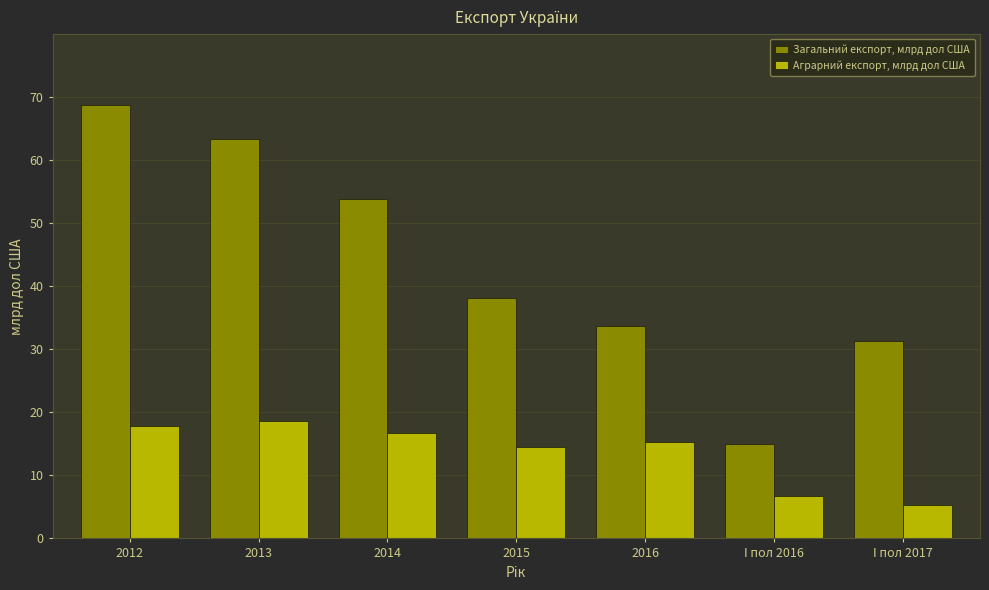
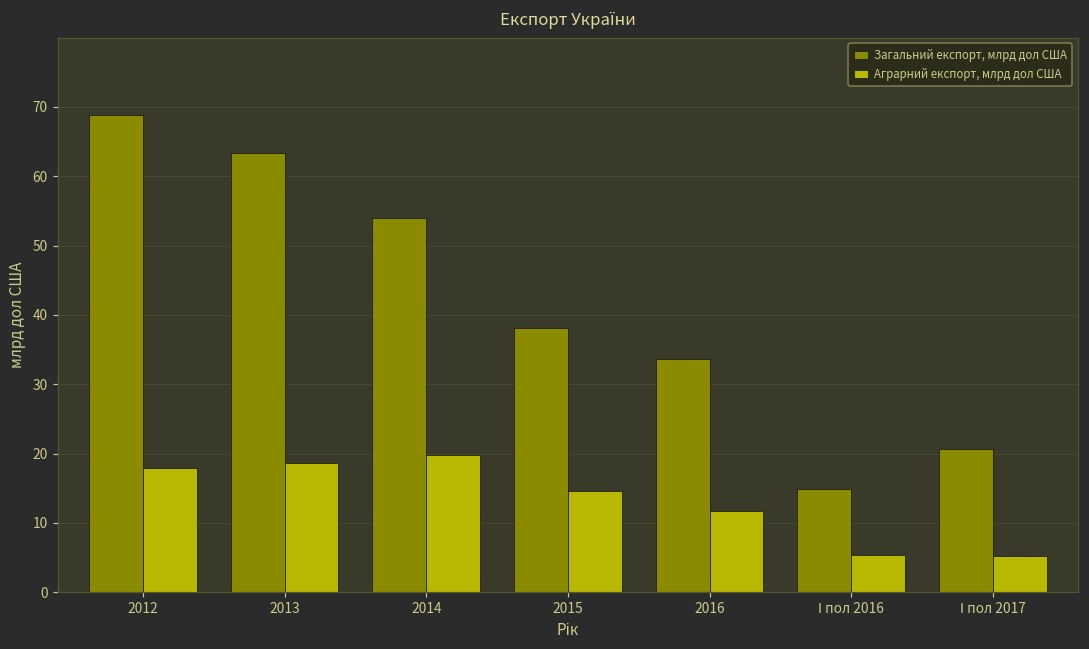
  {
    "Загальний експорт, млрд дол США": {
      "2012": 69,
      "2013": 63,
      "2014": 54,
      "2015": 38,
      "2016": 34,
      "І пол 2016": 15,
-     "І пол 2017": 31
+     "І пол 2017": 21
    },
    "Аграрний експорт, млрд дол США": {
      "2012": 18,
      "2013": 19,
-     "2014": 17,
+     "2014": 20,
      "2015": 15,
-     "2016": 15,
-     "І пол 2016": 7,
+     "2016": 12,
+     "І пол 2016": 5,
      "І пол 2017": 5
    }
  }
